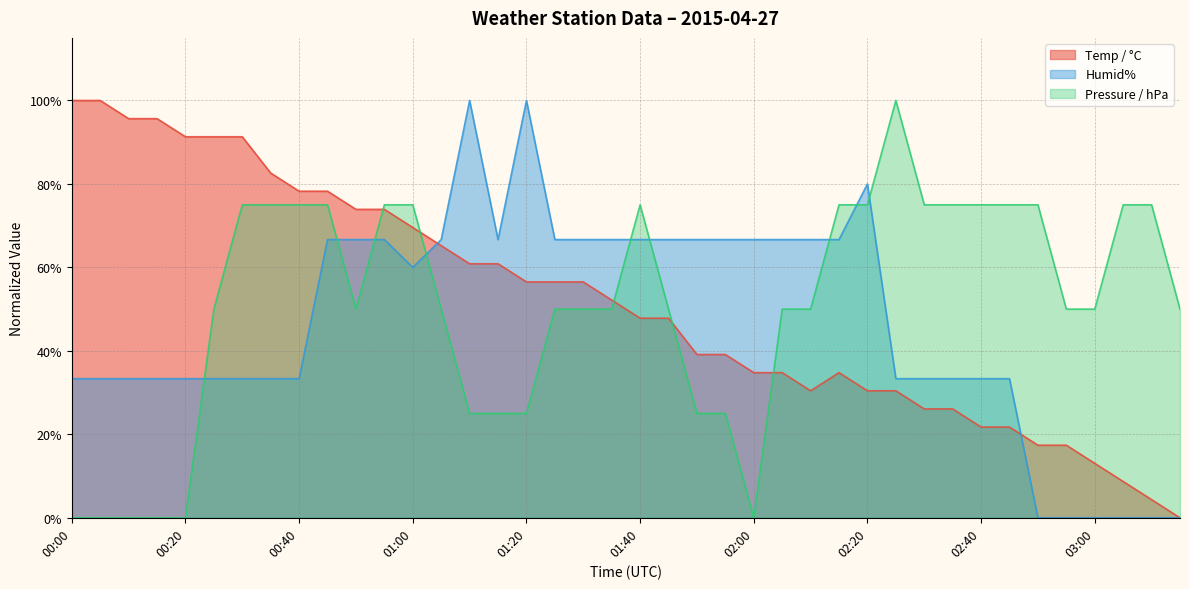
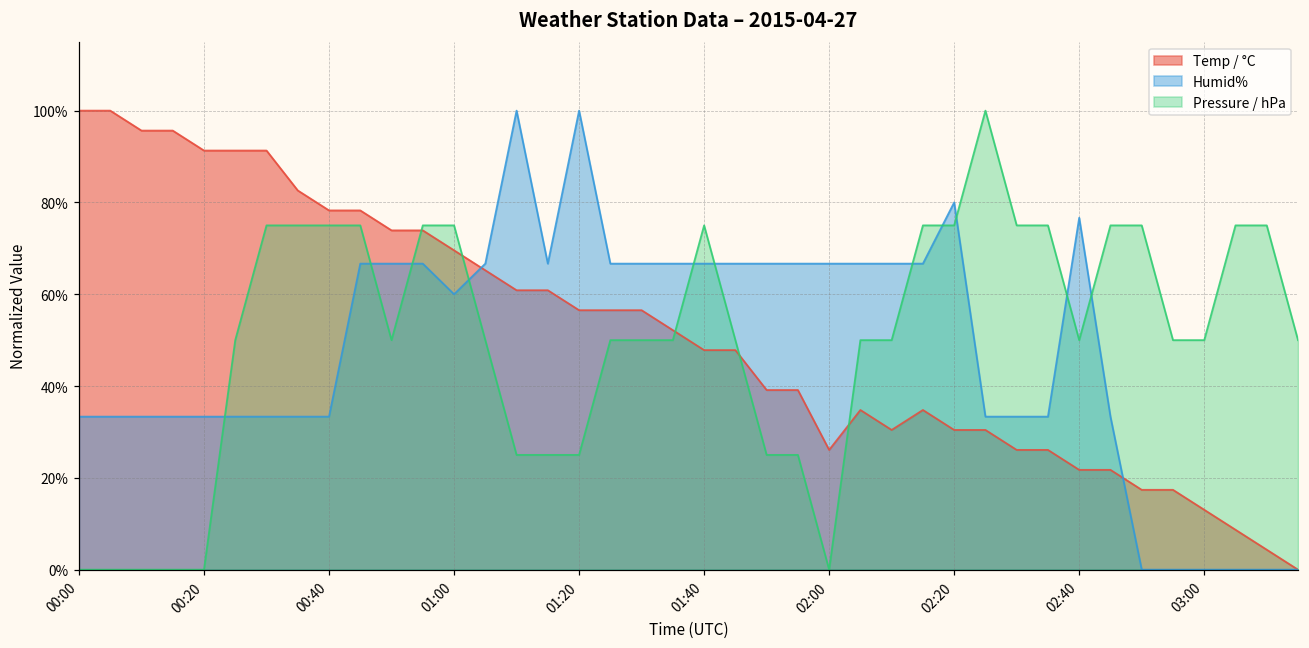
  {
    "Temp / °C": {
      "00:00": "100%",
      "00:20": "91%",
      "00:40": "78%",
      "01:00": "70%",
      "01:20": "57%",
      "01:40": "48%",
-     "02:00": "35%",
+     "02:00": "26%",
      "02:20": "30%",
      "02:40": "22%",
      "03:00": "13%"
    },
    "Humid%": {
      "00:00": "33%",
      "00:20": "33%",
      "00:40": "33%",
      "01:00": "60%",
      "01:20": "100%",
      "01:40": "67%",
      "02:00": "67%",
      "02:20": "80%",
-     "02:40": "33%",
+     "02:40": "77%",
      "03:00": "0%"
    },
    "Pressure / hPa": {
      "00:00": "0%",
      "00:20": "0%",
      "00:40": "75%",
      "01:00": "75%",
      "01:20": "25%",
      "01:40": "75%",
      "02:00": "0%",
      "02:20": "75%",
-     "02:40": "75%",
+     "02:40": "50%",
      "03:00": "50%"
    }
  }
